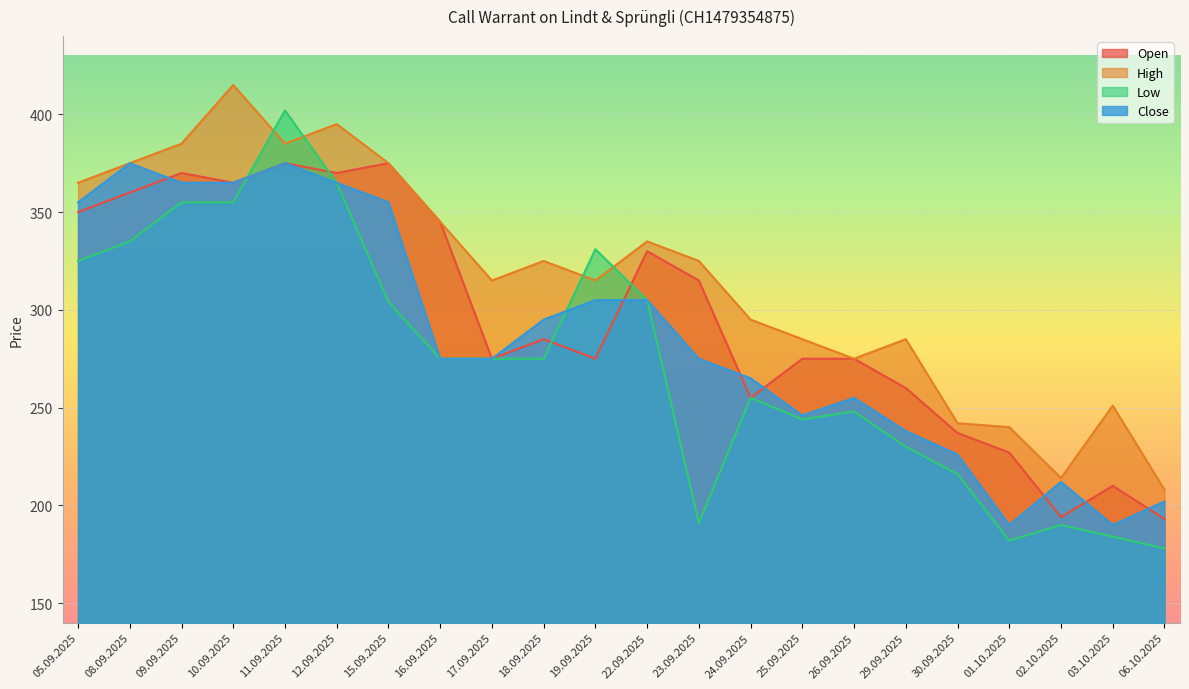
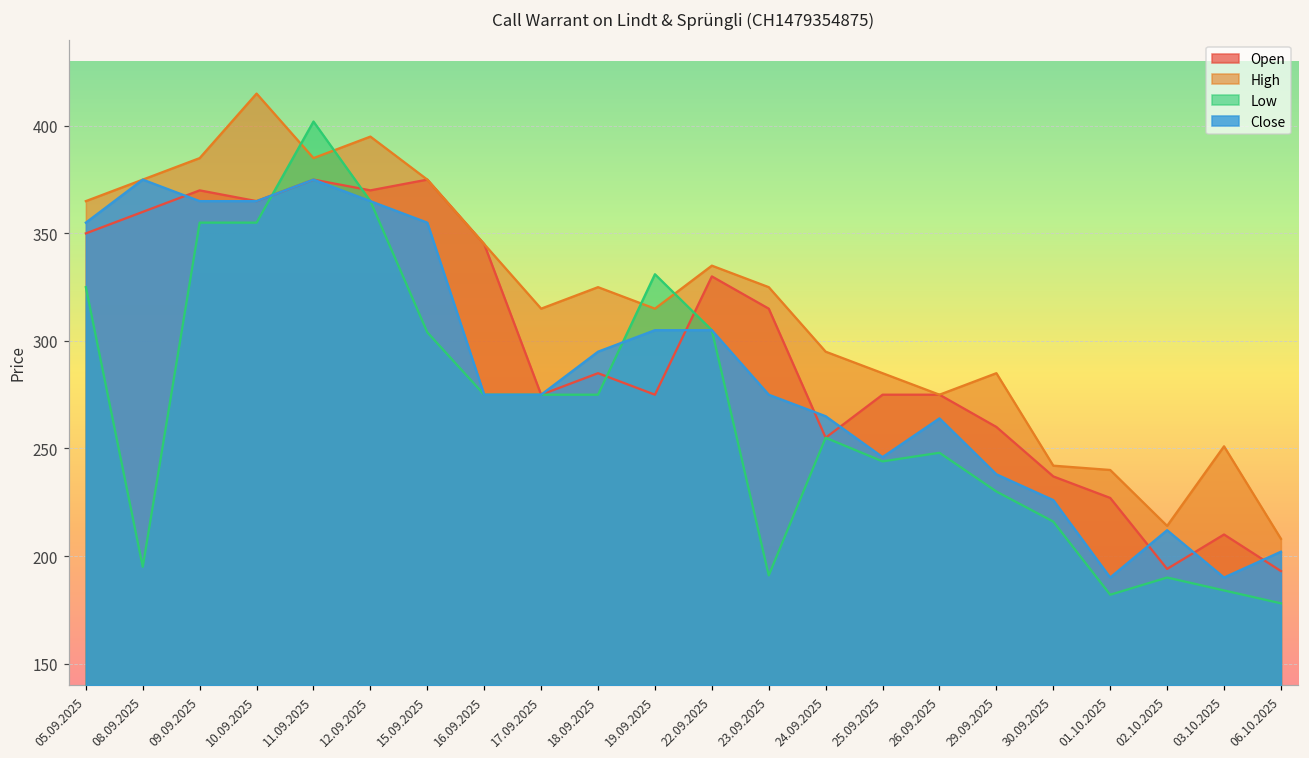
  {
    "Low": {
      "05.09.2025": 325,
-     "08.09.2025": 335,
+     "08.09.2025": 195,
      "09.09.2025": 355,
      "10.09.2025": 355,
      "11.09.2025": 402,
      "15.09.2025": 304,
      "18.09.2025": 275,
      "19.09.2025": 331,
      "23.09.2025": 191,
      "25.09.2025": 244,
      "26.09.2025": 248,
      "29.09.2025": 230,
      "30.09.2025": 216,
      "01.10.2025": 182,
      "02.10.2025": 190,
      "03.10.2025": 184,
      "06.10.2025": 178
    },
    "Close": {
      "05.09.2025": 355,
      "09.09.2025": 365,
      "15.09.2025": 355,
      "18.09.2025": 295,
      "19.09.2025": 305,
      "23.09.2025": 275,
      "24.09.2025": 265,
      "25.09.2025": 246,
-     "26.09.2025": 255,
+     "26.09.2025": 264,
      "29.09.2025": 238,
      "30.09.2025": 226,
      "01.10.2025": 190,
      "02.10.2025": 212,
      "03.10.2025": 190,
      "06.10.2025": 202
    }
  }
